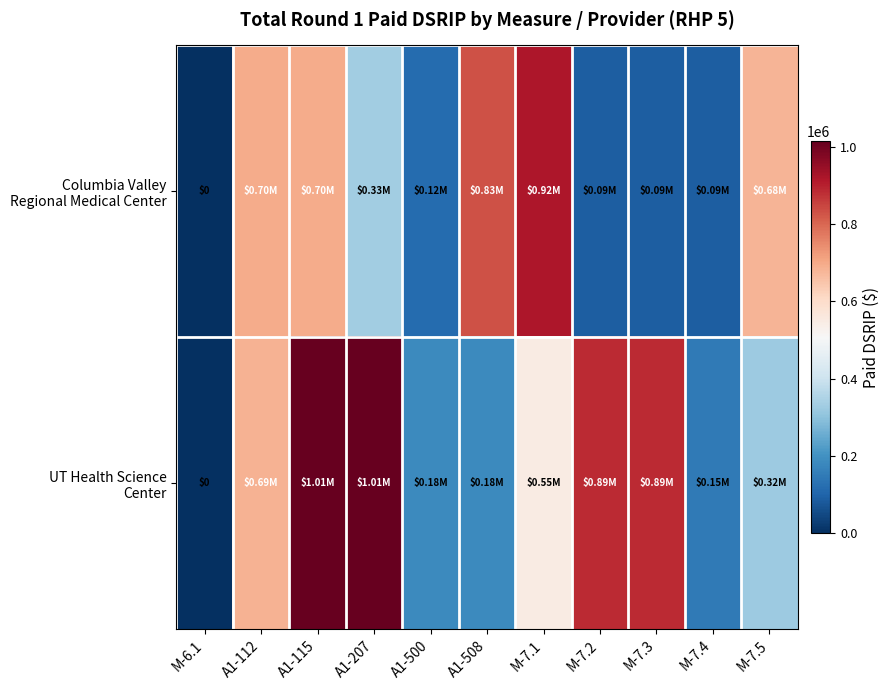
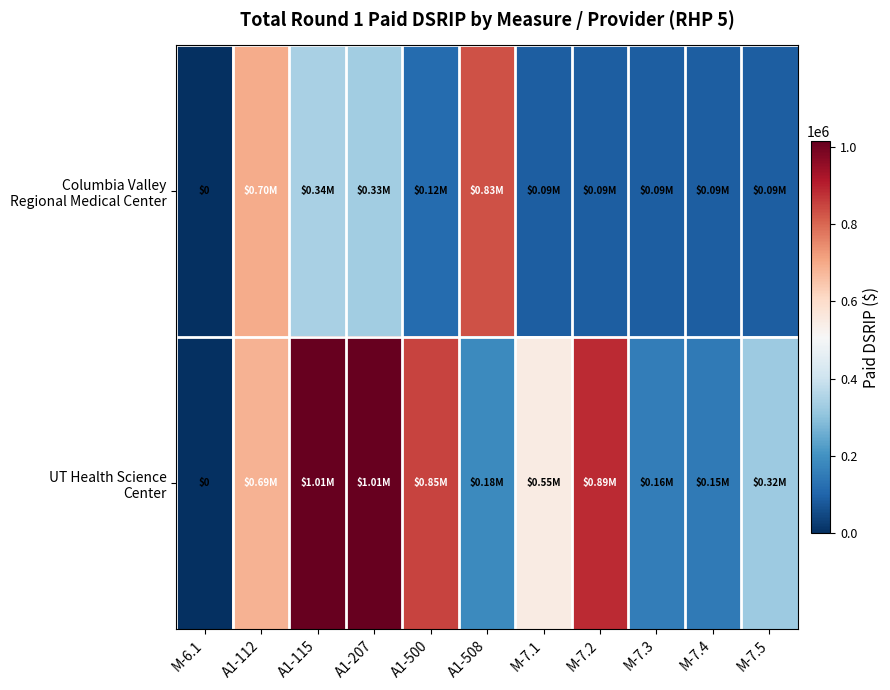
  {
    "Columbia Valley Regional Medical Center": {
      "M-6.1": "$0",
      "A1-112": "$0.70M",
-     "A1-115": "$0.70M",
+     "A1-115": "$0.34M",
      "A1-207": "$0.33M",
      "A1-500": "$0.12M",
      "A1-508": "$0.83M",
-     "M-7.1": "$0.92M",
+     "M-7.1": "$0.09M",
      "M-7.2": "$0.09M",
      "M-7.3": "$0.09M",
      "M-7.4": "$0.09M",
-     "M-7.5": "$0.68M"
+     "M-7.5": "$0.09M"
    },
    "UT Health Science Center": {
      "M-6.1": "$0",
      "A1-112": "$0.69M",
      "A1-115": "$1.01M",
      "A1-207": "$1.01M",
-     "A1-500": "$0.18M",
+     "A1-500": "$0.85M",
      "A1-508": "$0.18M",
      "M-7.1": "$0.55M",
      "M-7.2": "$0.89M",
-     "M-7.3": "$0.89M",
+     "M-7.3": "$0.16M",
      "M-7.4": "$0.15M",
      "M-7.5": "$0.32M"
    }
  }
